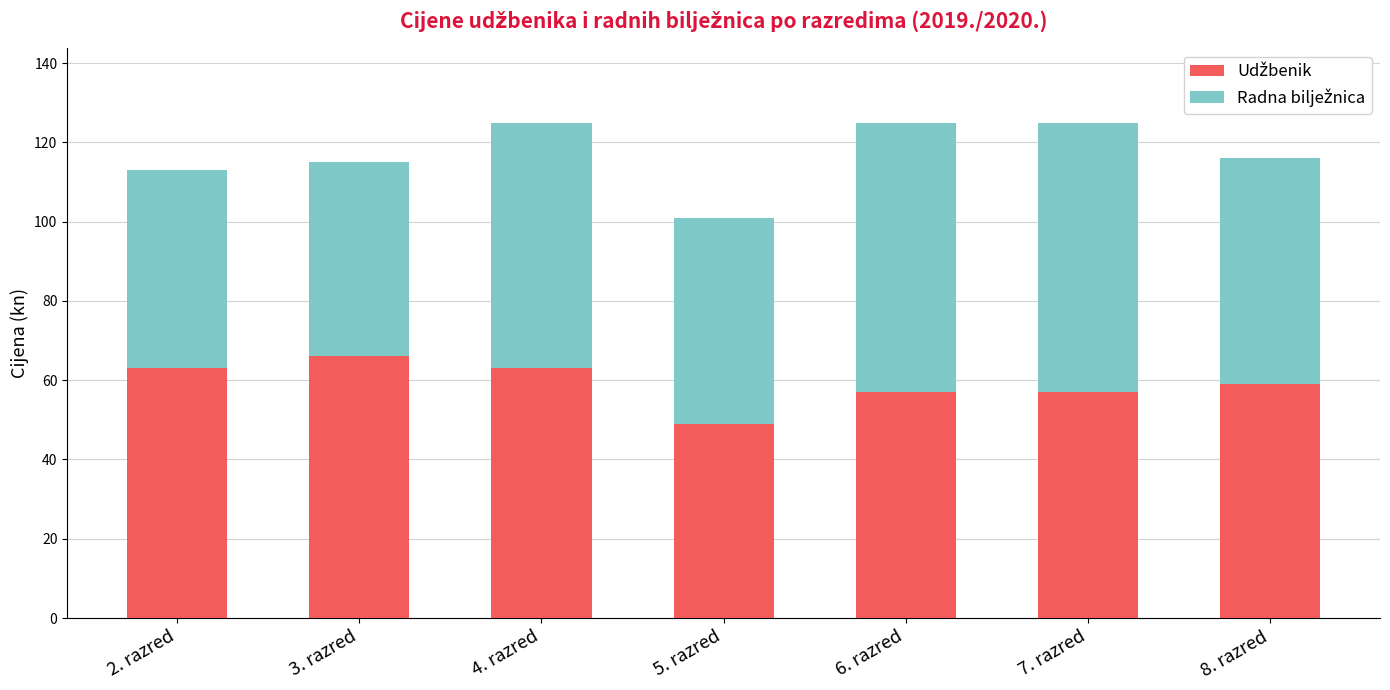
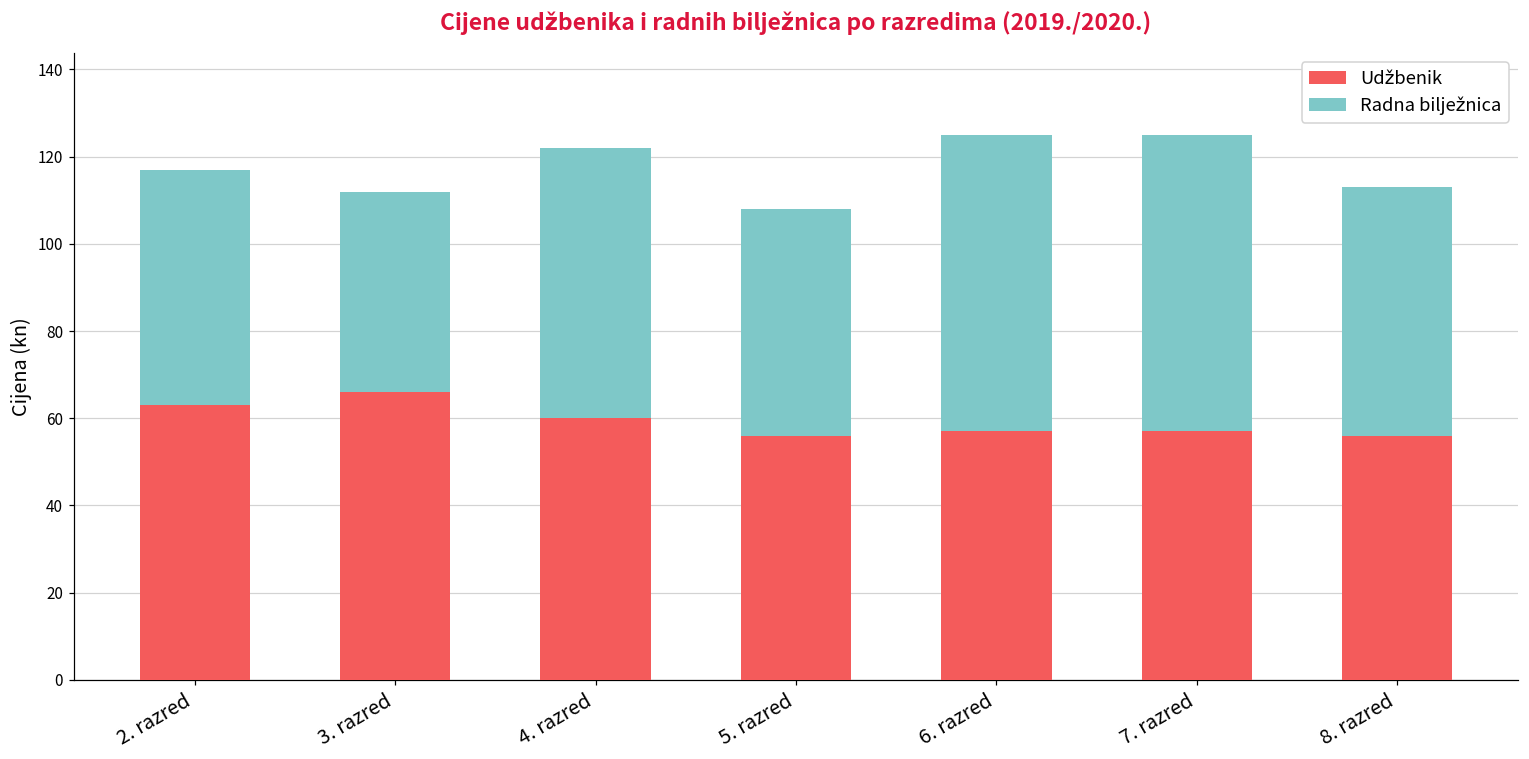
  {
    "Udžbenik": {
      "2. razred": 63,
      "3. razred": 66,
-     "4. razred": 63,
-     "5. razred": 49,
+     "4. razred": 60,
+     "5. razred": 56,
      "6. razred": 57,
      "7. razred": 57,
-     "8. razred": 59
+     "8. razred": 56
    },
    "Radna bilježnica": {
-     "2. razred": 50,
-     "3. razred": 49,
+     "2. razred": 54,
+     "3. razred": 46,
      "4. razred": 62,
      "5. razred": 52,
      "6. razred": 68,
      "7. razred": 68,
      "8. razred": 57
    }
  }
